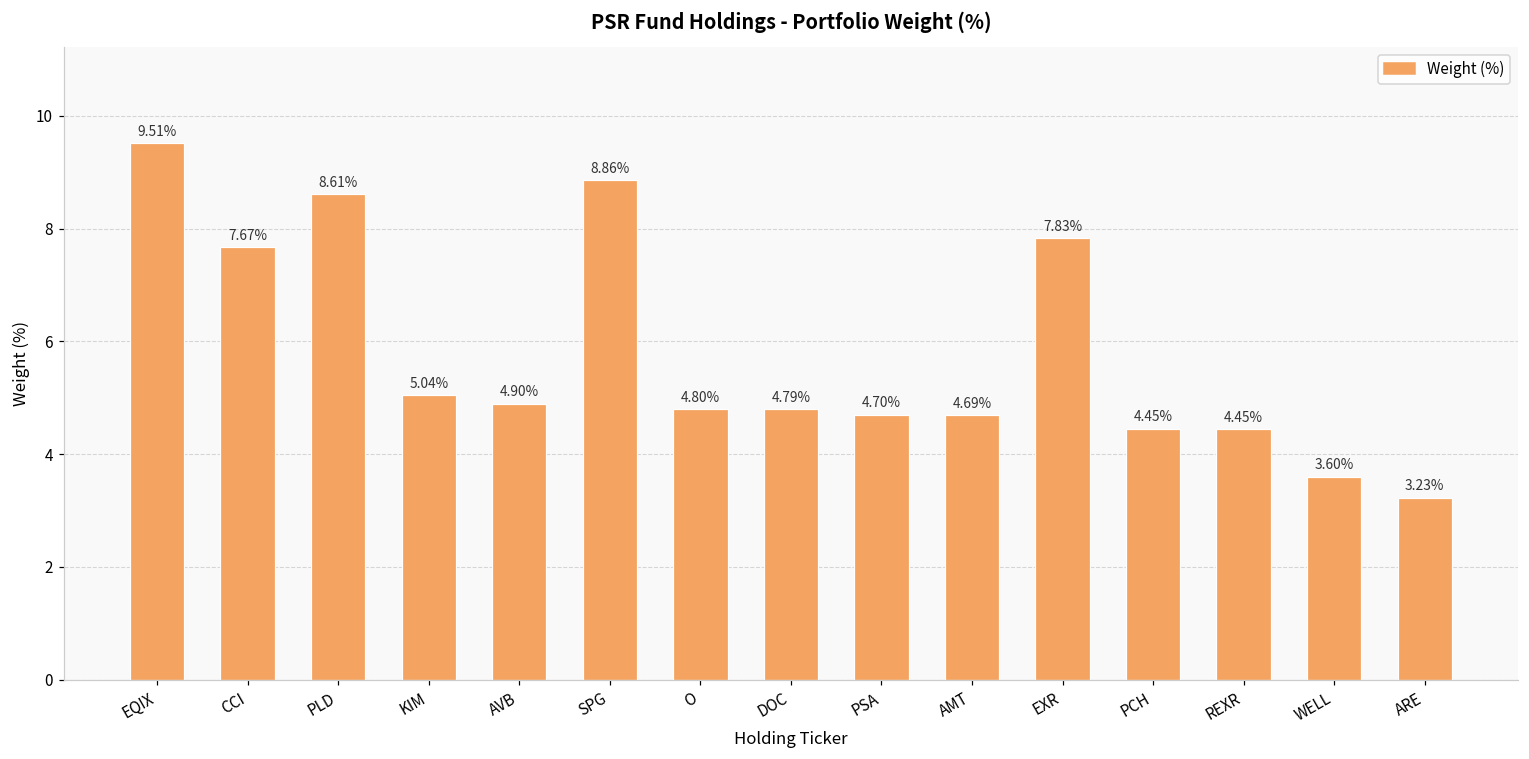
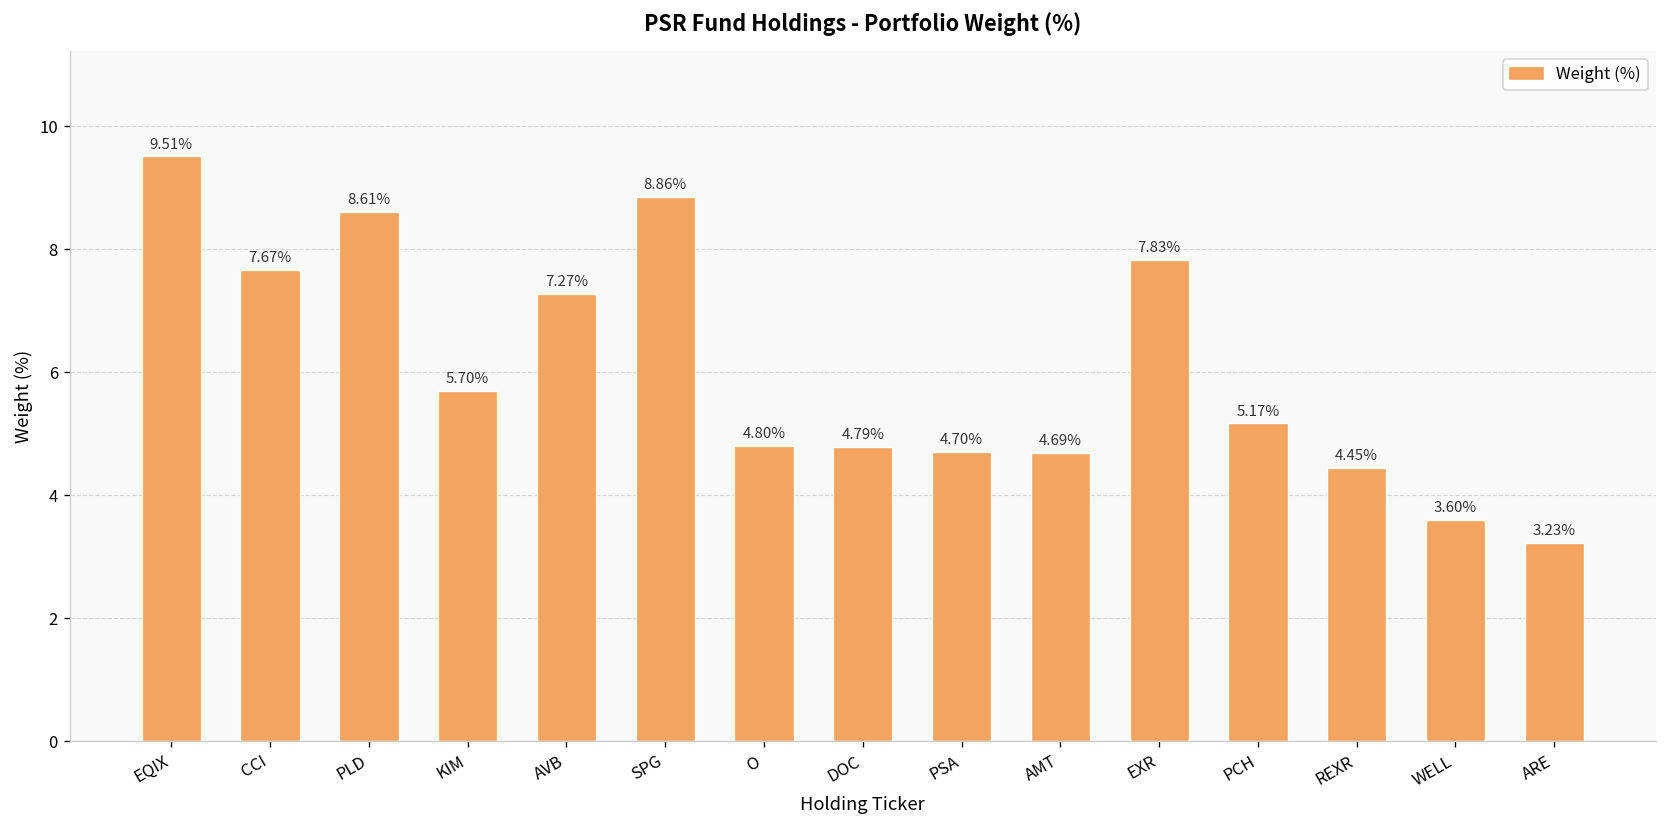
  {
    "EQIX": "9.51%",
    "CCI": "7.67%",
    "PLD": "8.61%",
-   "KIM": "5.04%",
-   "AVB": "4.90%",
+   "KIM": "5.70%",
+   "AVB": "7.27%",
    "SPG": "8.86%",
    "O": "4.80%",
    "DOC": "4.79%",
    "PSA": "4.70%",
    "AMT": "4.69%",
    "EXR": "7.83%",
-   "PCH": "4.45%",
+   "PCH": "5.17%",
    "REXR": "4.45%",
    "WELL": "3.60%",
    "ARE": "3.23%"
  }
